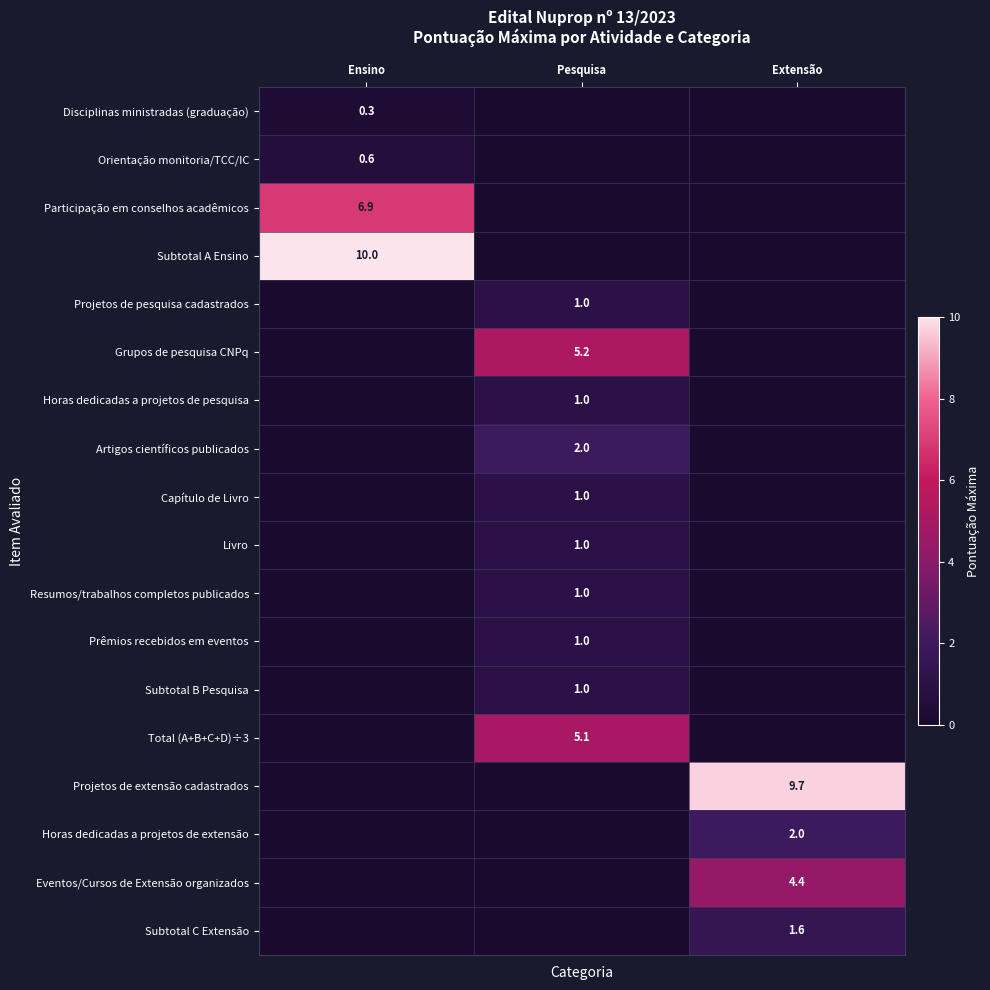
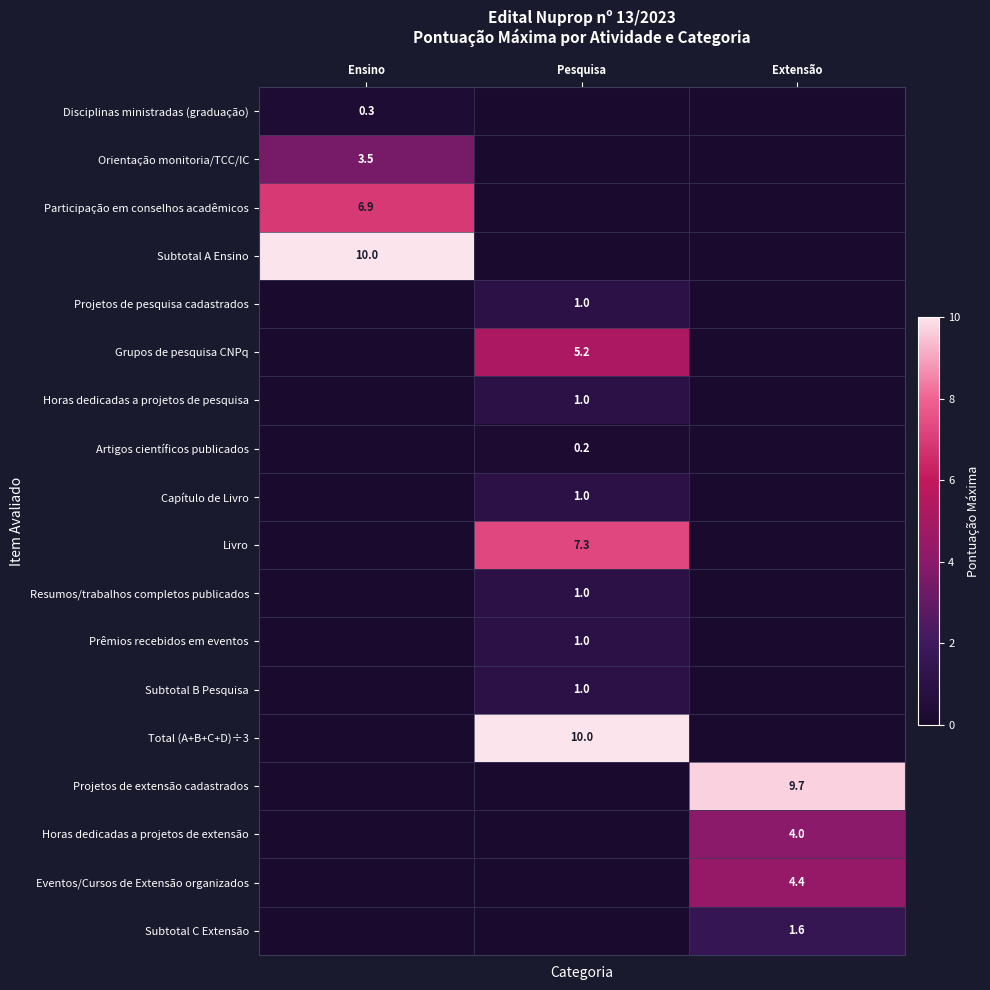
  {
    "Disciplinas ministradas (graduação)": {
      "Ensino": 0.3
    },
    "Orientação monitoria/TCC/IC": {
-     "Ensino": 0.6
+     "Ensino": 3.5
    },
    "Participação em conselhos acadêmicos": {
      "Ensino": 6.9
    },
    "Subtotal A Ensino": {
      "Ensino": 10.0
    },
    "Projetos de pesquisa cadastrados": {
      "Pesquisa": 1.0
    },
    "Grupos de pesquisa CNPq": {
      "Pesquisa": 5.2
    },
    "Horas dedicadas a projetos de pesquisa": {
      "Pesquisa": 1.0
    },
    "Artigos científicos publicados": {
-     "Pesquisa": 2.0
+     "Pesquisa": 0.2
    },
    "Capítulo de Livro": {
      "Pesquisa": 1.0
    },
    "Livro": {
-     "Pesquisa": 1.0
+     "Pesquisa": 7.3
    },
    "Resumos/trabalhos completos publicados": {
      "Pesquisa": 1.0
    },
    "Prêmios recebidos em eventos": {
      "Pesquisa": 1.0
    },
    "Subtotal B Pesquisa": {
      "Pesquisa": 1.0
    },
    "Total (A+B+C+D)÷3": {
-     "Pesquisa": 5.1
+     "Pesquisa": 10.0
    },
    "Projetos de extensão cadastrados": {
      "Extensão": 9.7
    },
    "Horas dedicadas a projetos de extensão": {
-     "Extensão": 2.0
+     "Extensão": 4.0
    },
    "Eventos/Cursos de Extensão organizados": {
      "Extensão": 4.4
    },
    "Subtotal C Extensão": {
      "Extensão": 1.6
    }
  }
